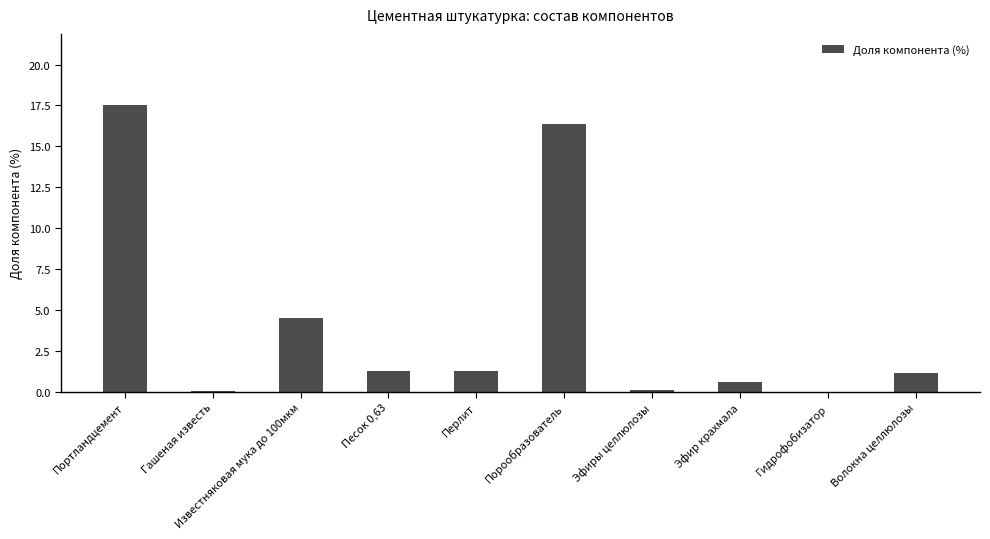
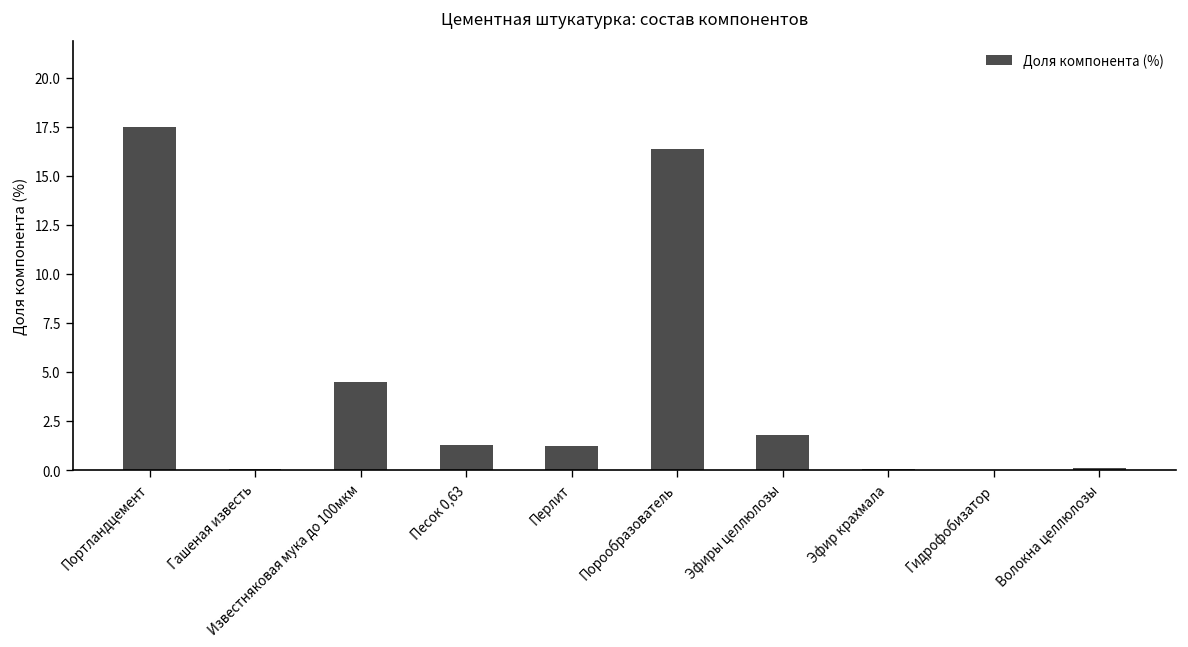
  {
    "Портландцемент": 17.5,
    "Известняковая мука до 100мкм": 4.5,
    "Песок 0,63": 1.3,
    "Перлит": 1.3,
    "Порообразователь": 16.4,
-   "Эфиры целлюлозы": 0.1,
-   "Эфир крахмала": 0.6,
-   "Волокна целлюлозы": 1.1
+   "Эфиры целлюлозы": 1.8,
+   "Эфир крахмала": 0.0,
+   "Волокна целлюлозы": 0.1
  }
